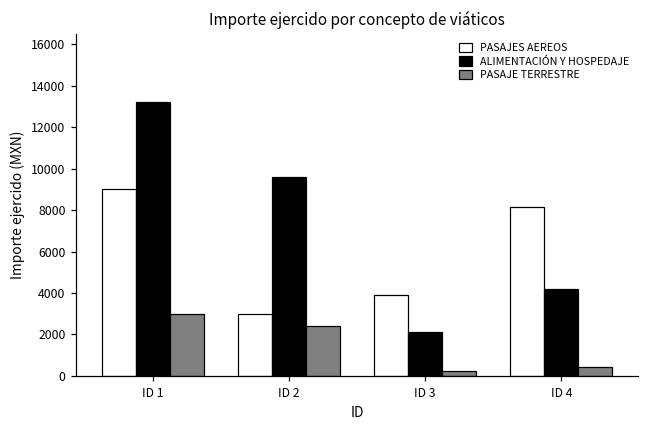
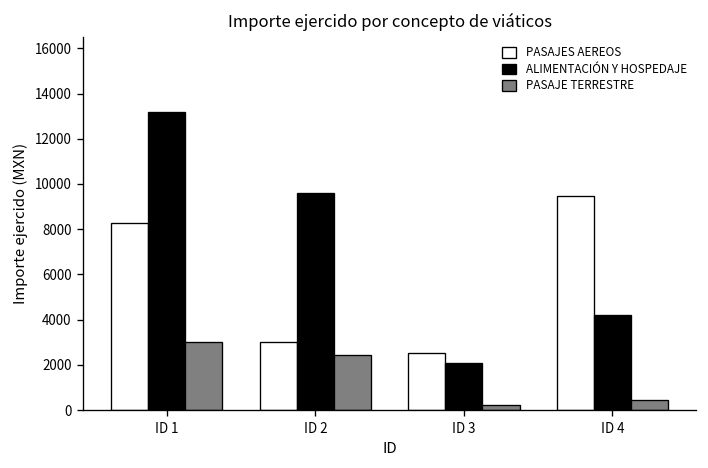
  {
    "PASAJES AEREOS": {
-     "ID 1": 9000,
+     "ID 1": 8300,
      "ID 2": 3000,
-     "ID 3": 3900,
-     "ID 4": 8200
+     "ID 3": 2500,
+     "ID 4": 9500
    },
    "ALIMENTACIÓN Y HOSPEDAJE": {
      "ID 1": 13200,
      "ID 2": 9600,
      "ID 3": 2100,
      "ID 4": 4200
    },
    "PASAJE TERRESTRE": {
      "ID 1": 3000,
      "ID 2": 2400,
      "ID 3": 200,
      "ID 4": 400
    }
  }
